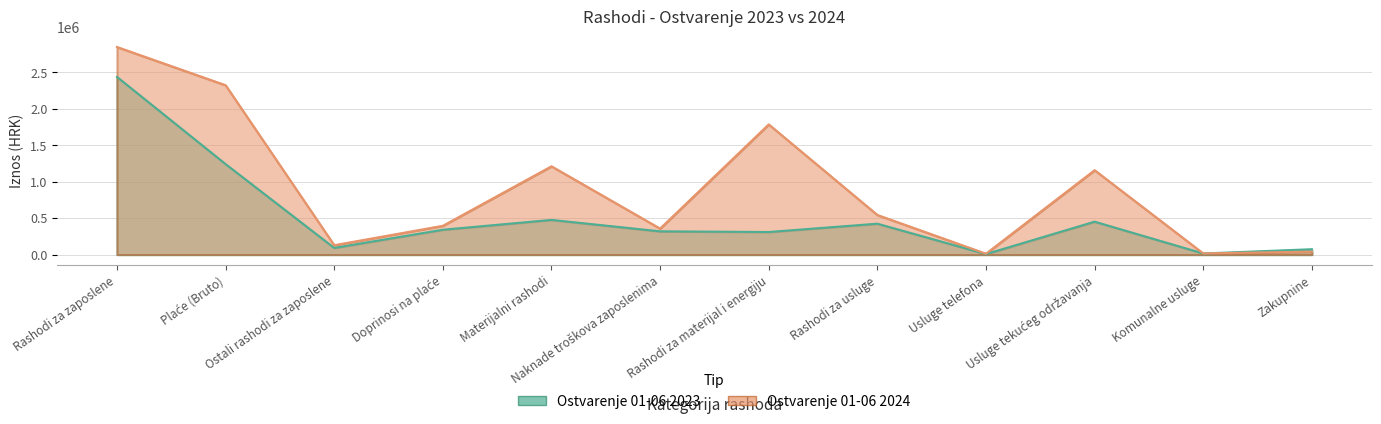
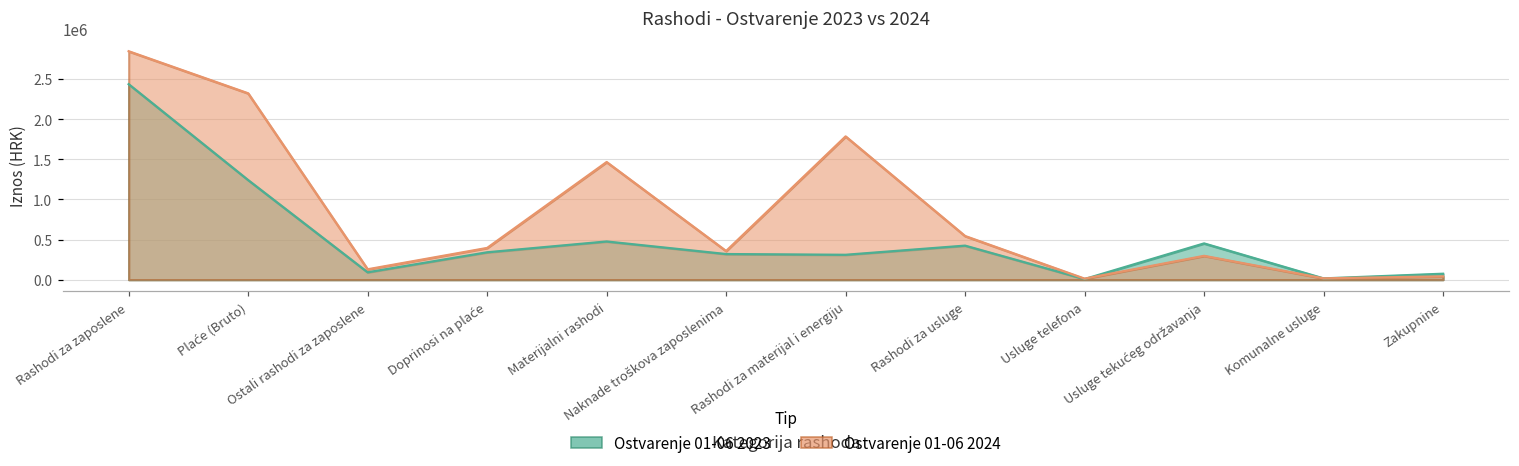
  {
    "Ostvarenje 01-06 2023": {
      "Rashodi za zaposlene": 2400000,
      "Plaće (Bruto)": 1200000,
      "Ostali rashodi za zaposlene": 100000,
      "Doprinosi na plaće": 300000,
      "Materijalni rashodi": 500000,
      "Naknade troškova zaposlenima": 300000,
      "Rashodi za materijal i energiju": 300000,
      "Rashodi za usluge": 400000,
      "Usluge tekućeg održavanja": 500000
    },
    "Ostvarenje 01-06 2024": {
      "Rashodi za zaposlene": 2800000,
      "Plaće (Bruto)": 2300000,
      "Ostali rashodi za zaposlene": 100000,
      "Doprinosi na plaće": 400000,
-     "Materijalni rashodi": 1200000,
+     "Materijalni rashodi": 1500000,
      "Naknade troškova zaposlenima": 400000,
      "Rashodi za materijal i energiju": 1800000,
      "Rashodi za usluge": 500000,
-     "Usluge tekućeg održavanja": 1200000
+     "Usluge tekućeg održavanja": 300000
    }
  }
